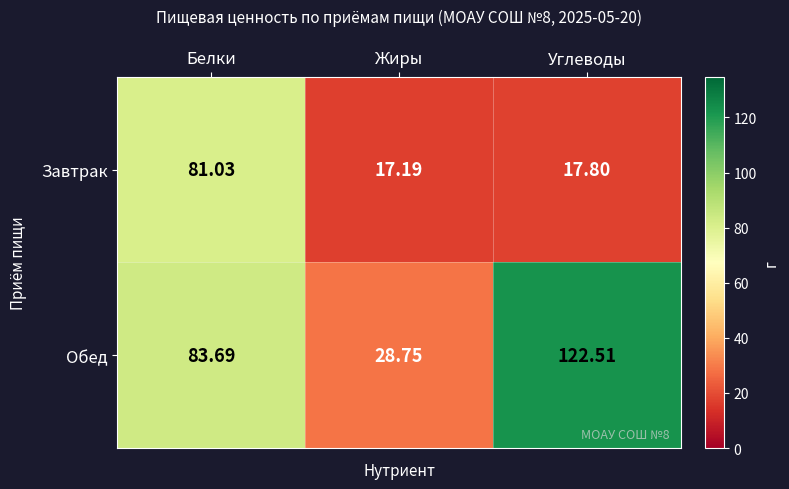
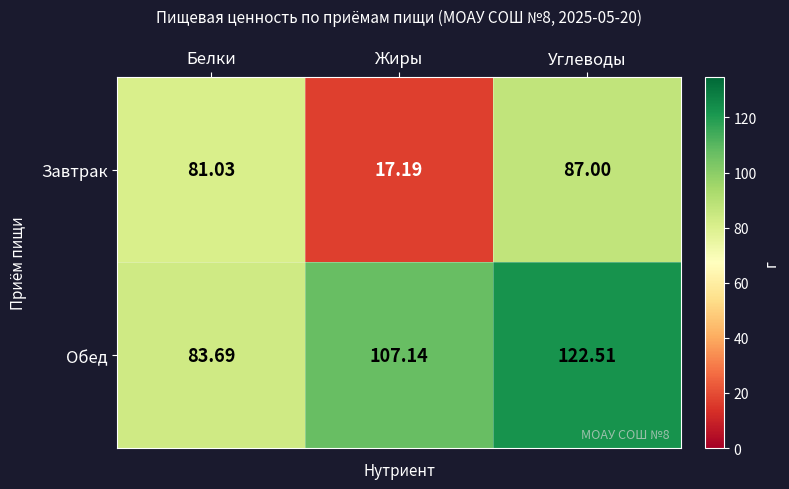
  {
    "Завтрак": {
      "Белки": 81.03,
      "Жиры": 17.19,
-     "Углеводы": 17.80
+     "Углеводы": 87.00
    },
    "Обед": {
      "Белки": 83.69,
-     "Жиры": 28.75
+     "Жиры": 107.14
    }
  }
